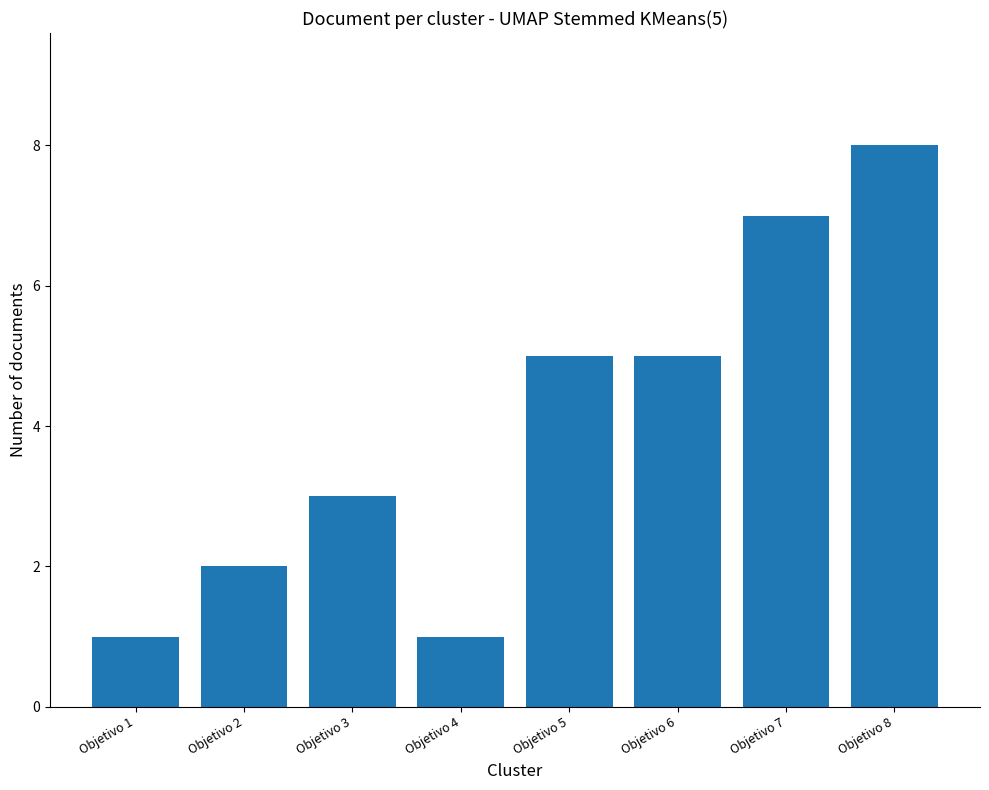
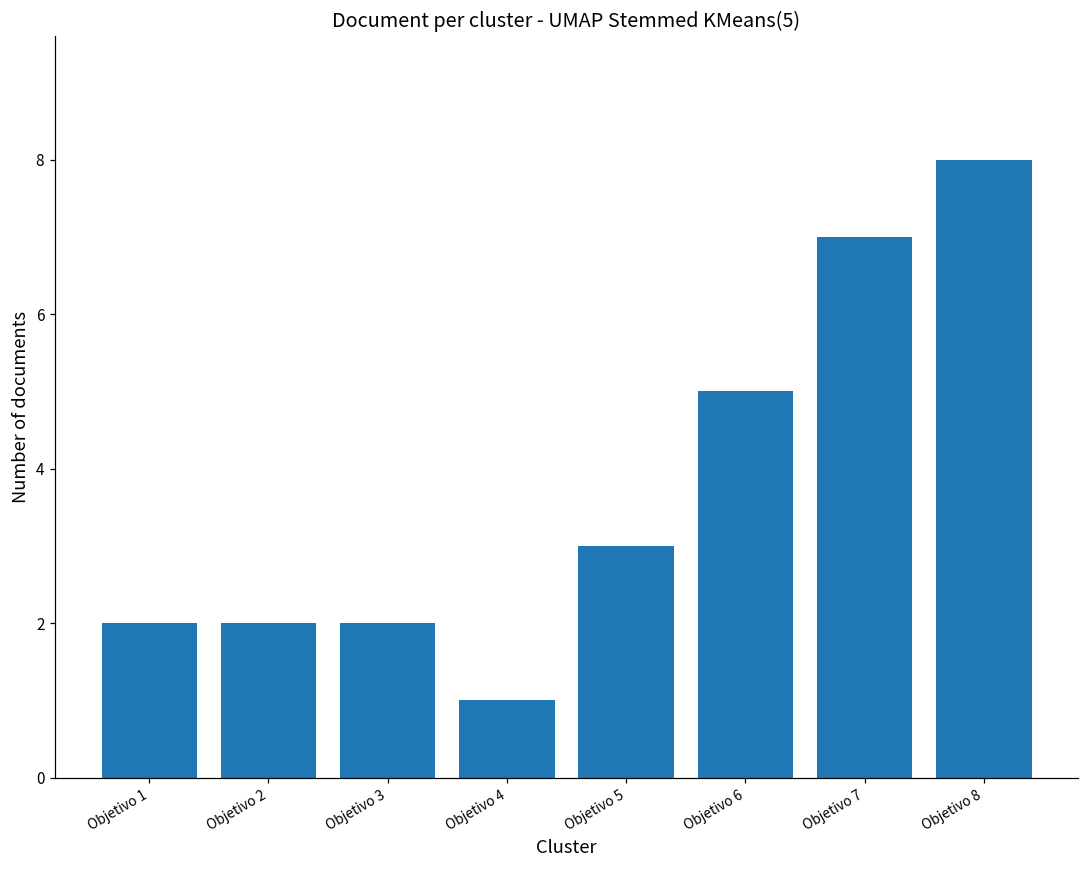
  {
-   "Objetivo 1": 1,
+   "Objetivo 1": 2,
    "Objetivo 2": 2,
-   "Objetivo 3": 3,
+   "Objetivo 3": 2,
    "Objetivo 4": 1,
-   "Objetivo 5": 5,
+   "Objetivo 5": 3,
    "Objetivo 6": 5,
    "Objetivo 7": 7,
    "Objetivo 8": 8
  }
